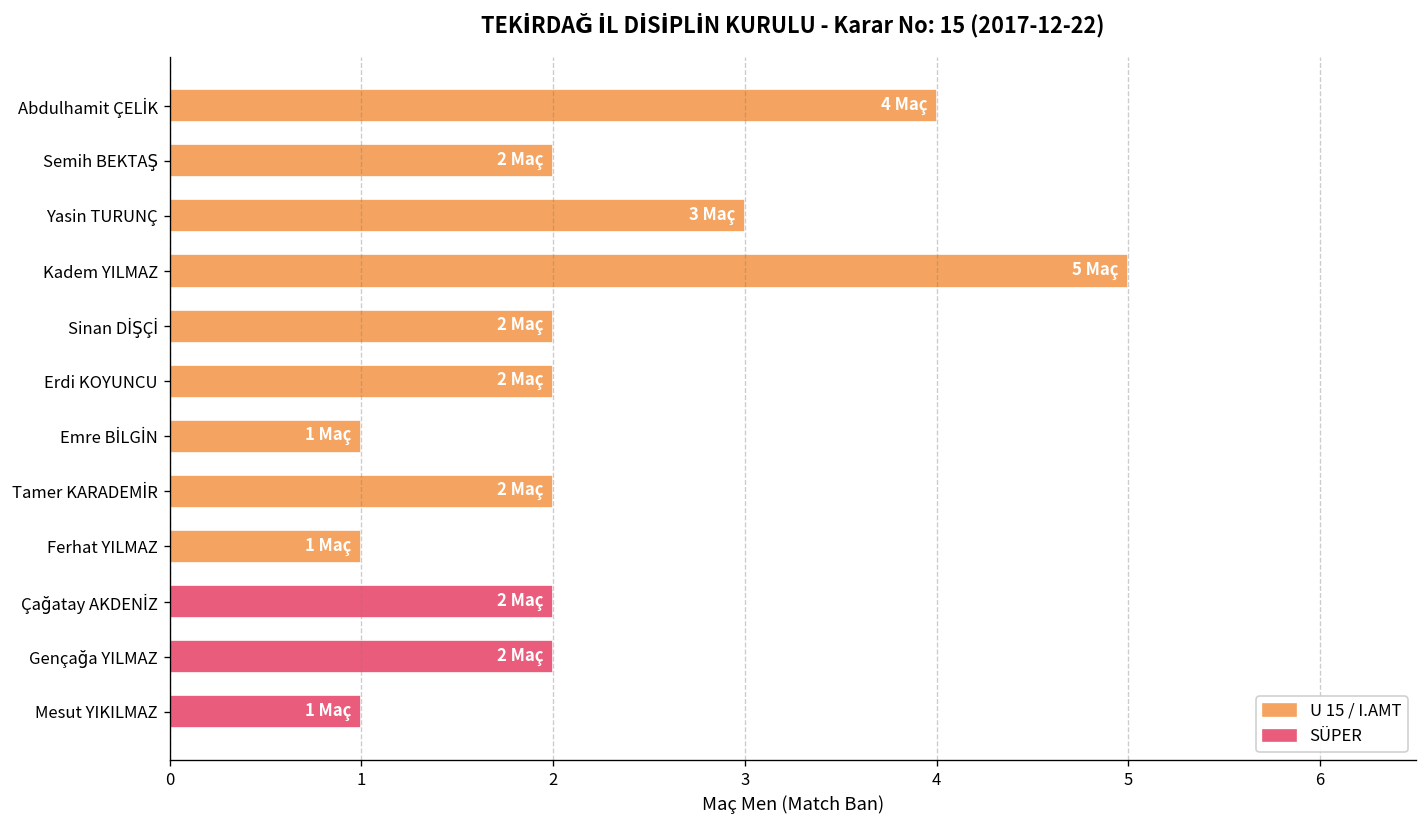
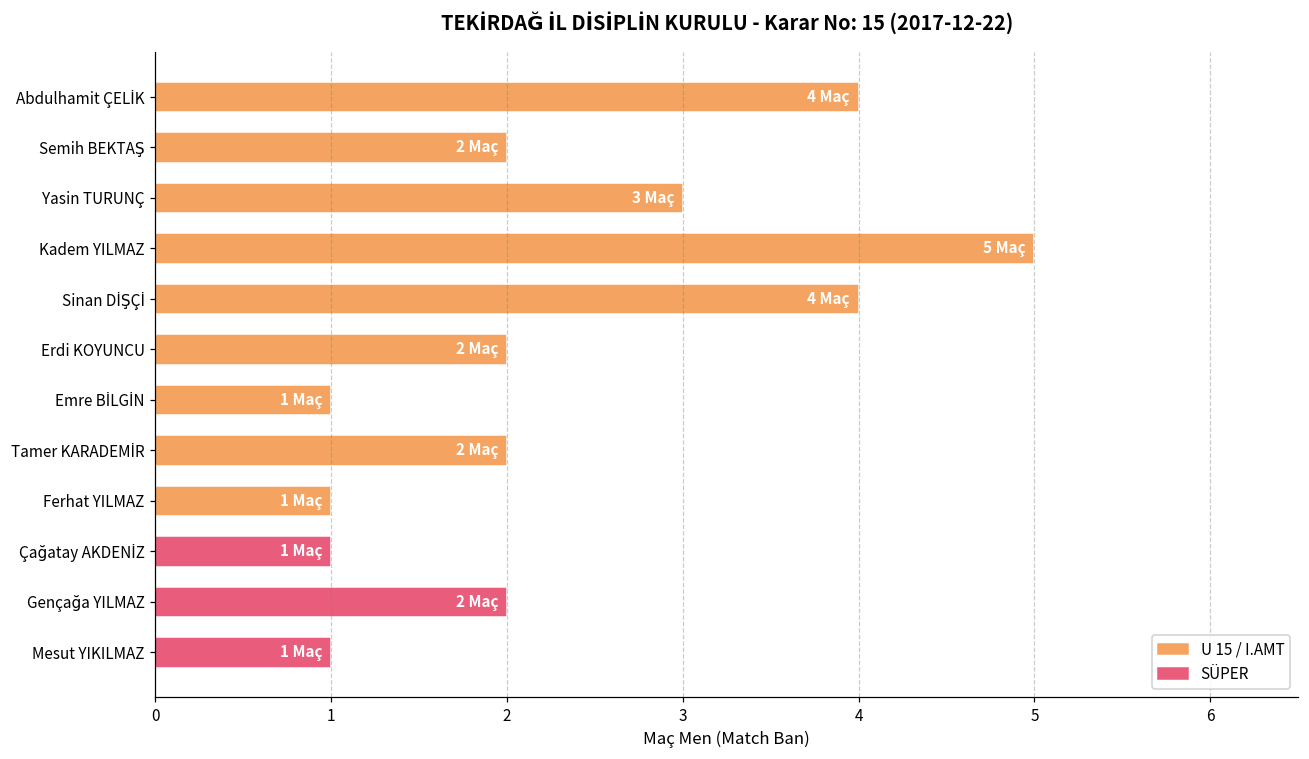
  {
    "Abdulhamit ÇELİK": 4,
    "Semih BEKTAŞ": 2,
    "Yasin TURUNÇ": 3,
    "Kadem YILMAZ": 5,
-   "Sinan DİŞÇİ": 2,
+   "Sinan DİŞÇİ": 4,
    "Erdi KOYUNCU": 2,
    "Emre BİLGİN": 1,
    "Tamer KARADEMİR": 2,
    "Ferhat YILMAZ": 1,
-   "Çağatay AKDENİZ": 2,
+   "Çağatay AKDENİZ": 1,
    "Gençağa YILMAZ": 2,
    "Mesut YIKILMAZ": 1
  }
